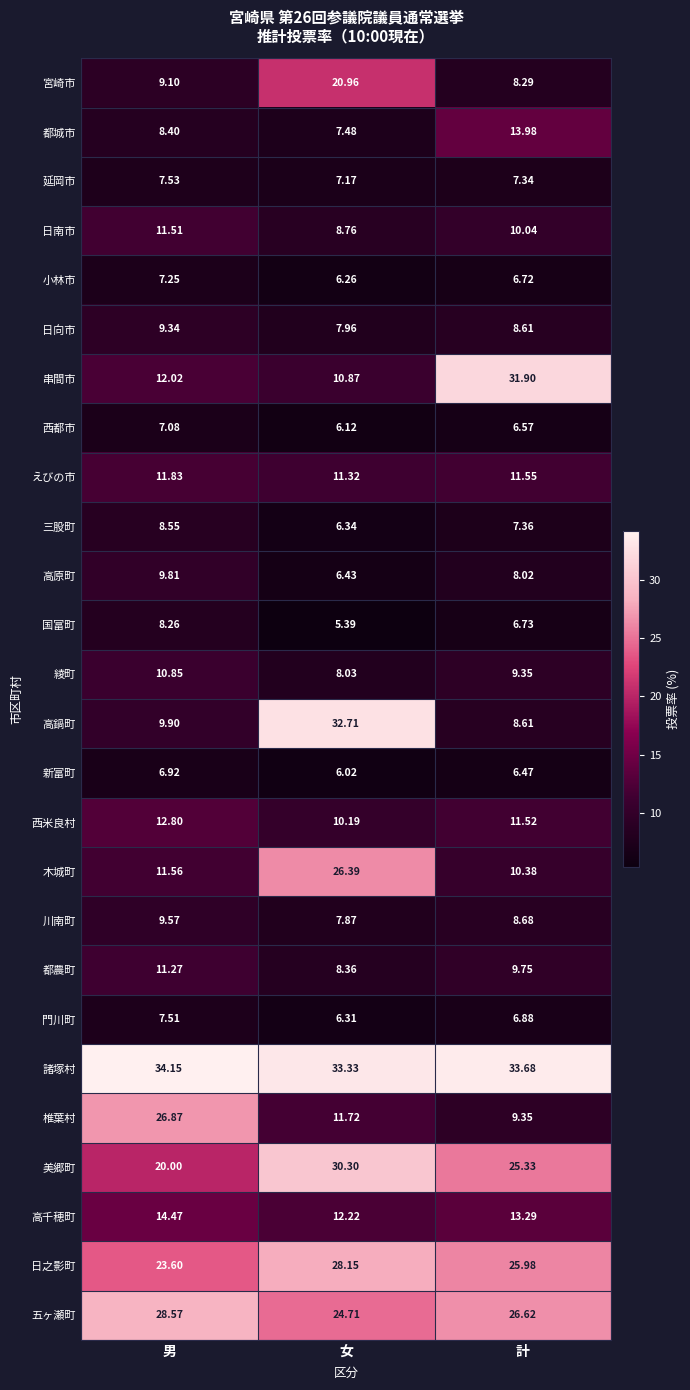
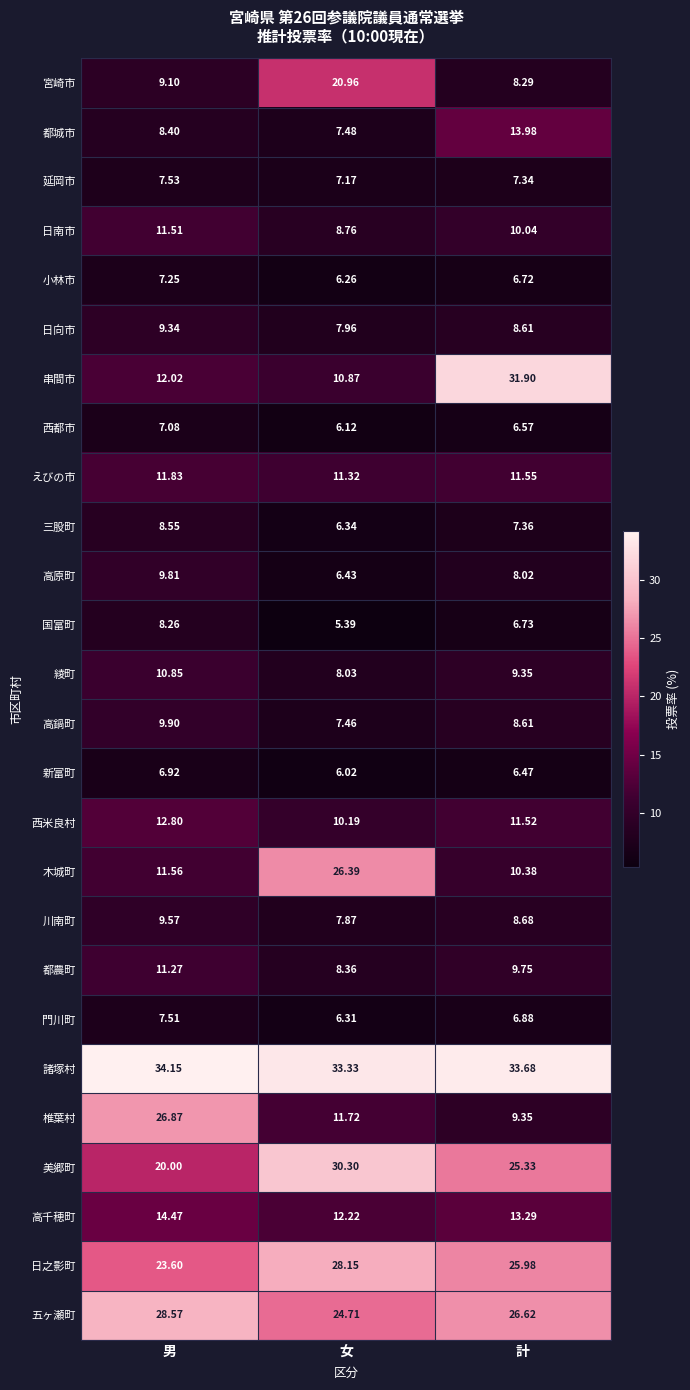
  {
    "宮崎市": {
      "男": 9.10,
      "女": 20.96,
      "計": 8.29
    },
    "都城市": {
      "男": 8.40,
      "女": 7.48,
      "計": 13.98
    },
    "延岡市": {
      "男": 7.53,
      "女": 7.17,
      "計": 7.34
    },
    "日南市": {
      "男": 11.51,
      "女": 8.76,
      "計": 10.04
    },
    "小林市": {
      "男": 7.25,
      "女": 6.26,
      "計": 6.72
    },
    "日向市": {
      "男": 9.34,
      "女": 7.96,
      "計": 8.61
    },
    "串間市": {
      "男": 12.02,
      "女": 10.87,
      "計": 31.90
    },
    "西都市": {
      "男": 7.08,
      "女": 6.12,
      "計": 6.57
    },
    "えびの市": {
      "男": 11.83,
      "女": 11.32,
      "計": 11.55
    },
    "三股町": {
      "男": 8.55,
      "女": 6.34,
      "計": 7.36
    },
    "高原町": {
      "男": 9.81,
      "女": 6.43,
      "計": 8.02
    },
    "国富町": {
      "男": 8.26,
      "女": 5.39,
      "計": 6.73
    },
    "綾町": {
      "男": 10.85,
      "女": 8.03,
      "計": 9.35
    },
    "高鍋町": {
      "男": 9.90,
-     "女": 32.71,
+     "女": 7.46,
      "計": 8.61
    },
    "新富町": {
      "男": 6.92,
      "女": 6.02,
      "計": 6.47
    },
    "西米良村": {
      "男": 12.80,
      "女": 10.19,
      "計": 11.52
    },
    "木城町": {
      "男": 11.56,
      "女": 26.39,
      "計": 10.38
    },
    "川南町": {
      "男": 9.57,
      "女": 7.87,
      "計": 8.68
    },
    "都農町": {
      "男": 11.27,
      "女": 8.36,
      "計": 9.75
    },
    "門川町": {
      "男": 7.51,
      "女": 6.31,
      "計": 6.88
    },
    "諸塚村": {
      "男": 34.15,
      "女": 33.33,
      "計": 33.68
    },
    "椎葉村": {
      "男": 26.87,
      "女": 11.72,
      "計": 9.35
    },
    "美郷町": {
      "男": 20.00,
      "女": 30.30,
      "計": 25.33
    },
    "高千穂町": {
      "男": 14.47,
      "女": 12.22,
      "計": 13.29
    },
    "日之影町": {
      "男": 23.60,
      "女": 28.15,
      "計": 25.98
    },
    "五ヶ瀬町": {
      "男": 28.57,
      "女": 24.71,
      "計": 26.62
    }
  }
